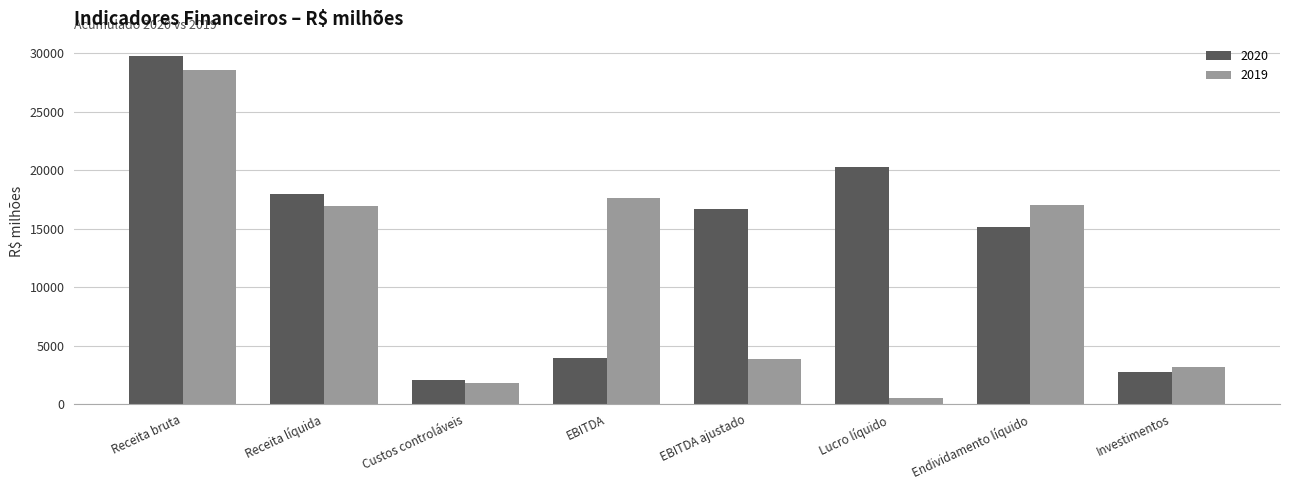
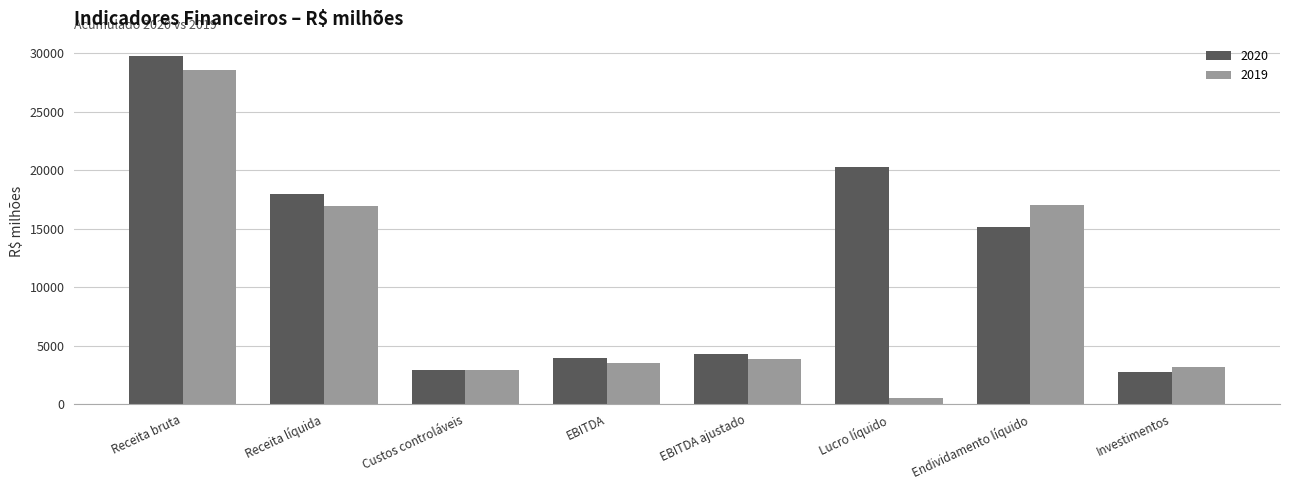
  {
    "2020": {
      "Receita líquida": 18000,
-     "Custos controláveis": 2100,
+     "Custos controláveis": 2900,
      "EBITDA": 3900,
-     "EBITDA ajustado": 16700,
+     "EBITDA ajustado": 4300,
      "Lucro líquido": 20300,
      "Endividamento líquido": 15100,
      "Investimentos": 2700
    },
    "2019": {
      "Receita bruta": 28600,
      "Receita líquida": 16900,
-     "Custos controláveis": 1800,
-     "EBITDA": 17600,
+     "Custos controláveis": 2900,
+     "EBITDA": 3500,
      "EBITDA ajustado": 3800,
      "Lucro líquido": 500,
      "Endividamento líquido": 17000,
      "Investimentos": 3200
    }
  }
